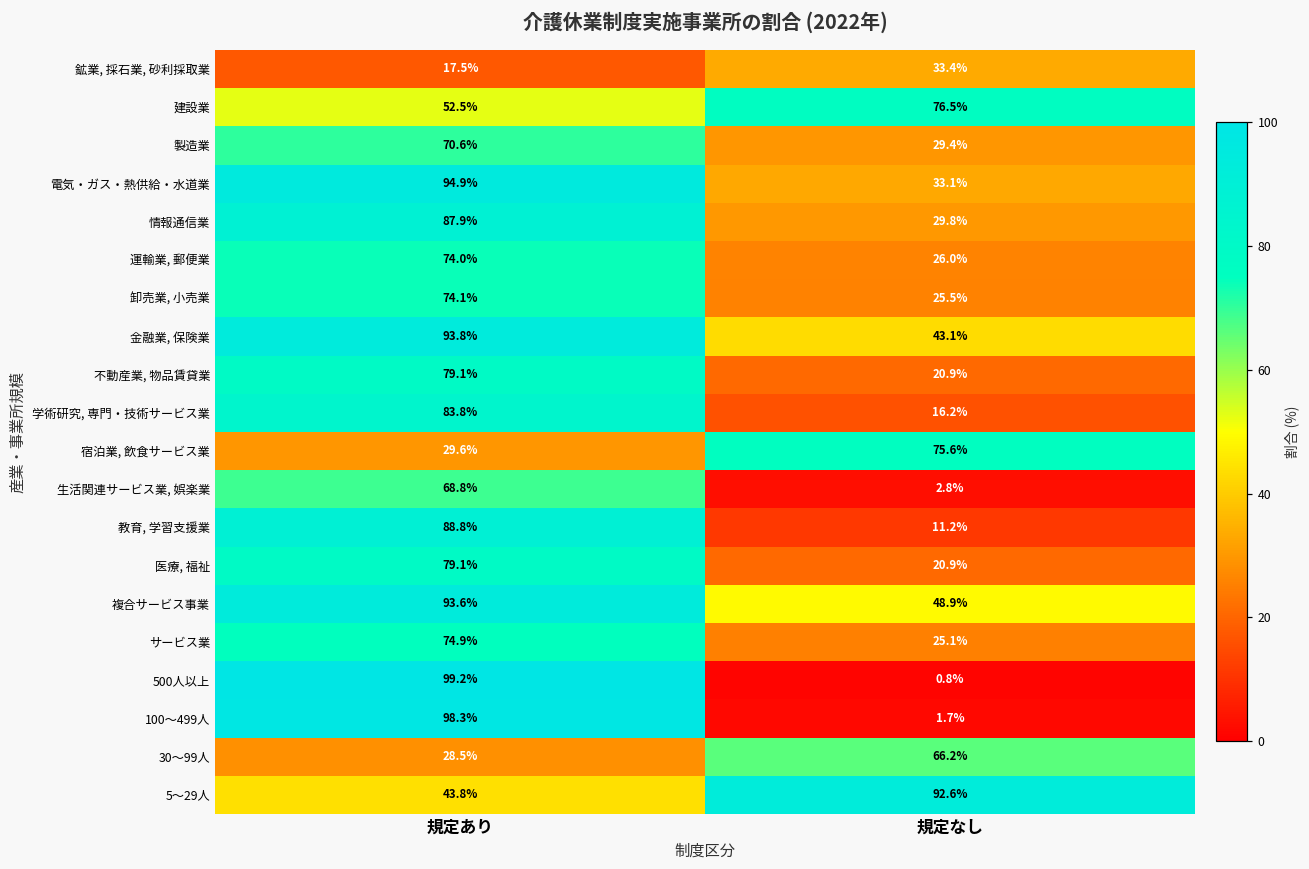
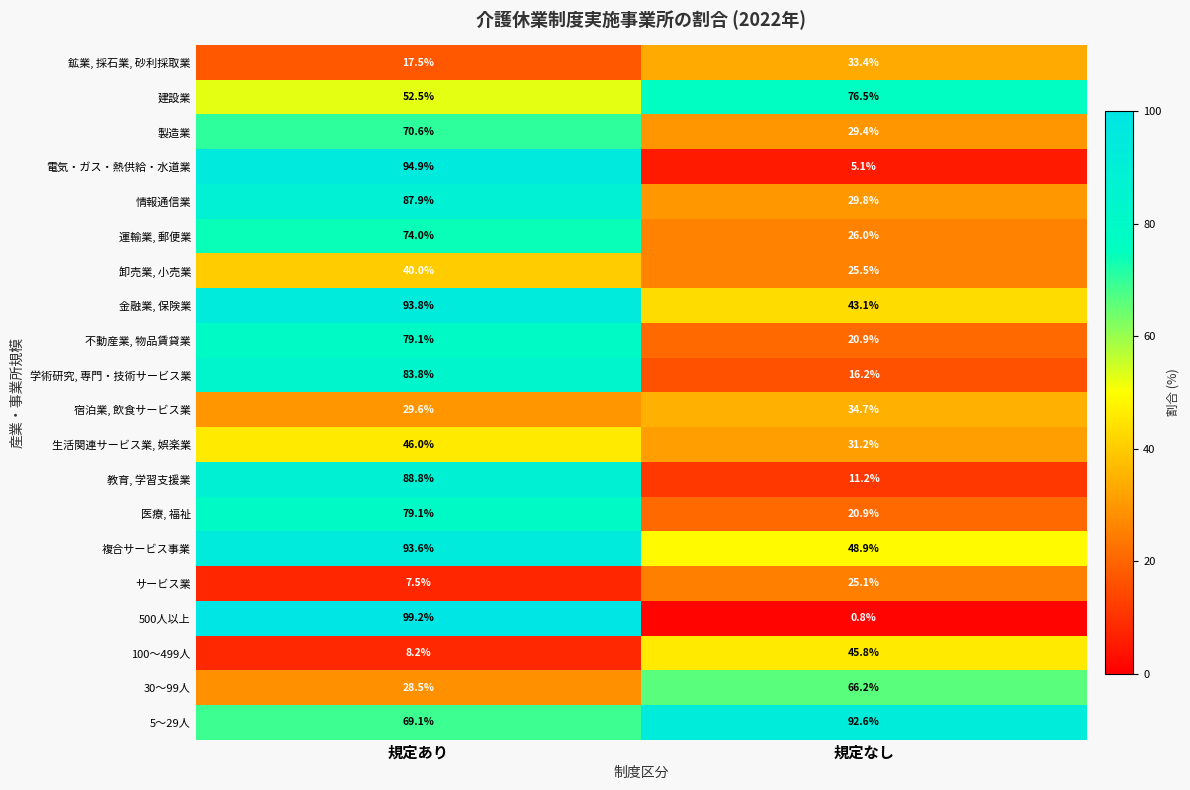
  {
    "鉱業, 採石業, 砂利採取業": {
      "規定あり": "17.5%",
      "規定なし": "33.4%"
    },
    "建設業": {
      "規定あり": "52.5%",
      "規定なし": "76.5%"
    },
    "製造業": {
      "規定あり": "70.6%",
      "規定なし": "29.4%"
    },
    "電気・ガス・熱供給・水道業": {
      "規定あり": "94.9%",
-     "規定なし": "33.1%"
+     "規定なし": "5.1%"
    },
    "情報通信業": {
      "規定あり": "87.9%",
      "規定なし": "29.8%"
    },
    "運輸業, 郵便業": {
      "規定あり": "74.0%",
      "規定なし": "26.0%"
    },
    "卸売業, 小売業": {
-     "規定あり": "74.1%",
+     "規定あり": "40.0%",
      "規定なし": "25.5%"
    },
    "金融業, 保険業": {
      "規定あり": "93.8%",
      "規定なし": "43.1%"
    },
    "不動産業, 物品賃貸業": {
      "規定あり": "79.1%",
      "規定なし": "20.9%"
    },
    "学術研究, 専門・技術サービス業": {
      "規定あり": "83.8%",
      "規定なし": "16.2%"
    },
    "宿泊業, 飲食サービス業": {
      "規定あり": "29.6%",
-     "規定なし": "75.6%"
+     "規定なし": "34.7%"
    },
    "生活関連サービス業, 娯楽業": {
-     "規定あり": "68.8%",
-     "規定なし": "2.8%"
+     "規定あり": "46.0%",
+     "規定なし": "31.2%"
    },
    "教育, 学習支援業": {
      "規定あり": "88.8%",
      "規定なし": "11.2%"
    },
    "医療, 福祉": {
      "規定あり": "79.1%",
      "規定なし": "20.9%"
    },
    "複合サービス事業": {
      "規定あり": "93.6%",
      "規定なし": "48.9%"
    },
    "サービス業": {
-     "規定あり": "74.9%",
+     "規定あり": "7.5%",
      "規定なし": "25.1%"
    },
    "500人以上": {
      "規定あり": "99.2%",
      "規定なし": "0.8%"
    },
    "100～499人": {
-     "規定あり": "98.3%",
-     "規定なし": "1.7%"
+     "規定あり": "8.2%",
+     "規定なし": "45.8%"
    },
    "30～99人": {
      "規定あり": "28.5%",
      "規定なし": "66.2%"
    },
    "5～29人": {
-     "規定あり": "43.8%",
+     "規定あり": "69.1%",
      "規定なし": "92.6%"
    }
  }
